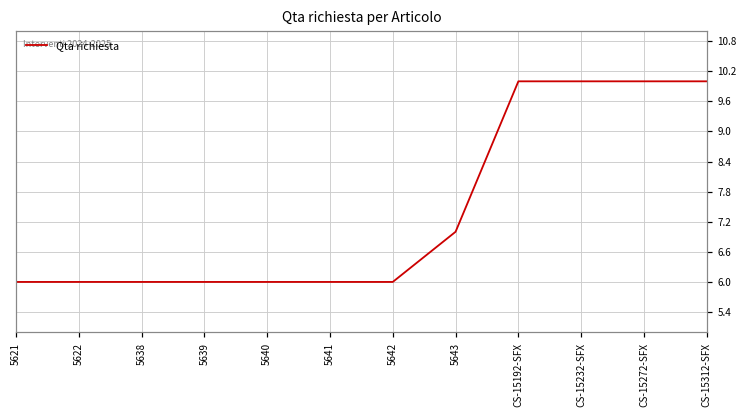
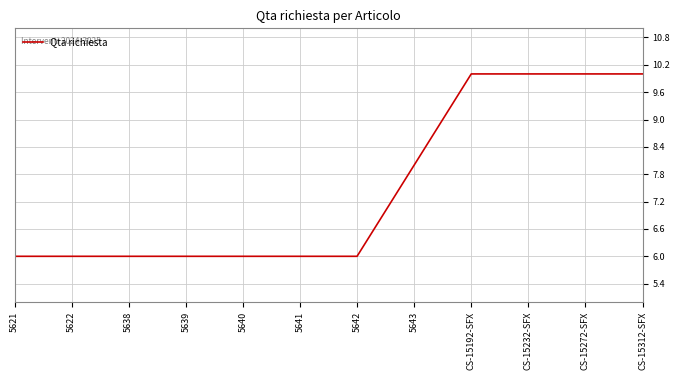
  {
    "5621": 6,
    "5622": 6,
    "5638": 6,
    "5639": 6,
    "5640": 6,
    "5641": 6,
    "5642": 6,
-   "5643": 7,
+   "5643": 8,
    "CS-15192-SFX": 10,
    "CS-15232-SFX": 10,
    "CS-15272-SFX": 10,
    "CS-15312-SFX": 10
  }
